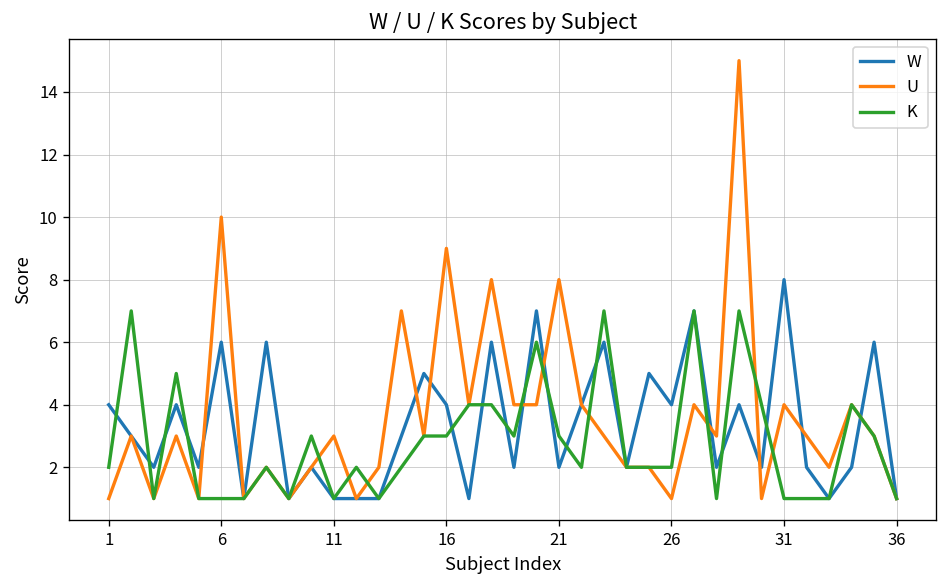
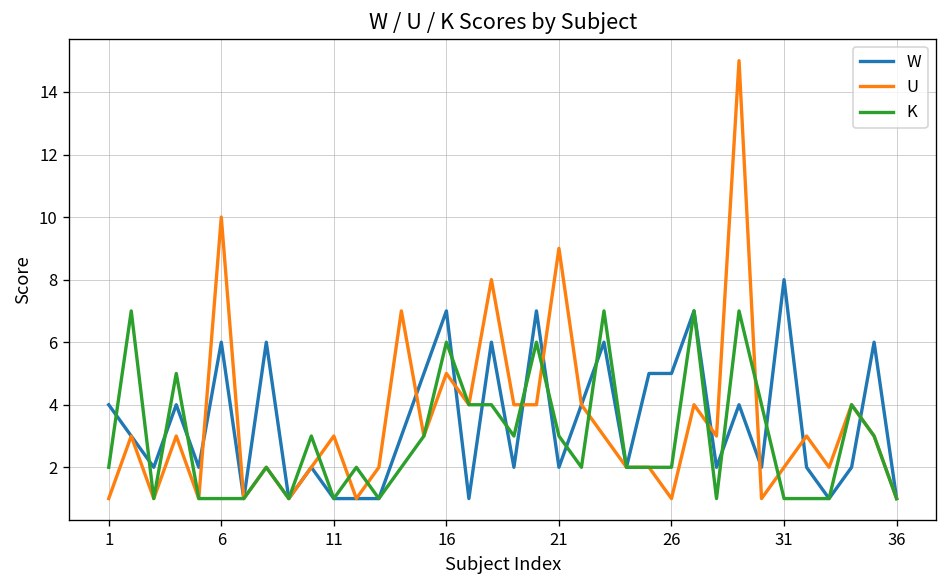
  {
    "W": {
      "1": 4,
      "6": 6,
-     "16": 4,
+     "16": 7,
      "21": 2,
-     "26": 4,
+     "26": 5,
      "31": 8
    },
    "U": {
      "1": 1,
      "6": 10,
      "11": 3,
-     "16": 9,
-     "21": 8,
+     "16": 5,
+     "21": 9,
      "26": 1,
-     "31": 4
+     "31": 2
    },
    "K": {
      "1": 2,
      "6": 1,
-     "16": 3,
+     "16": 6,
      "21": 3,
      "26": 2,
      "31": 1
    }
  }
